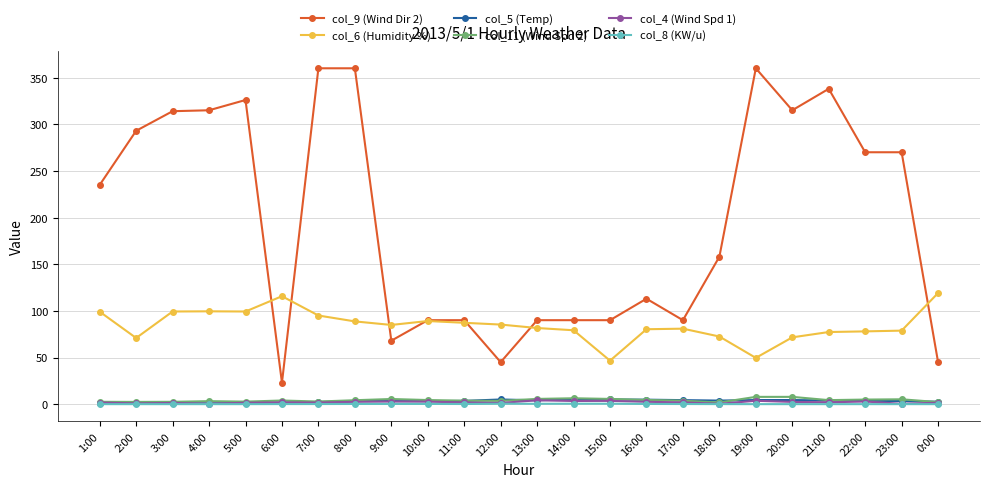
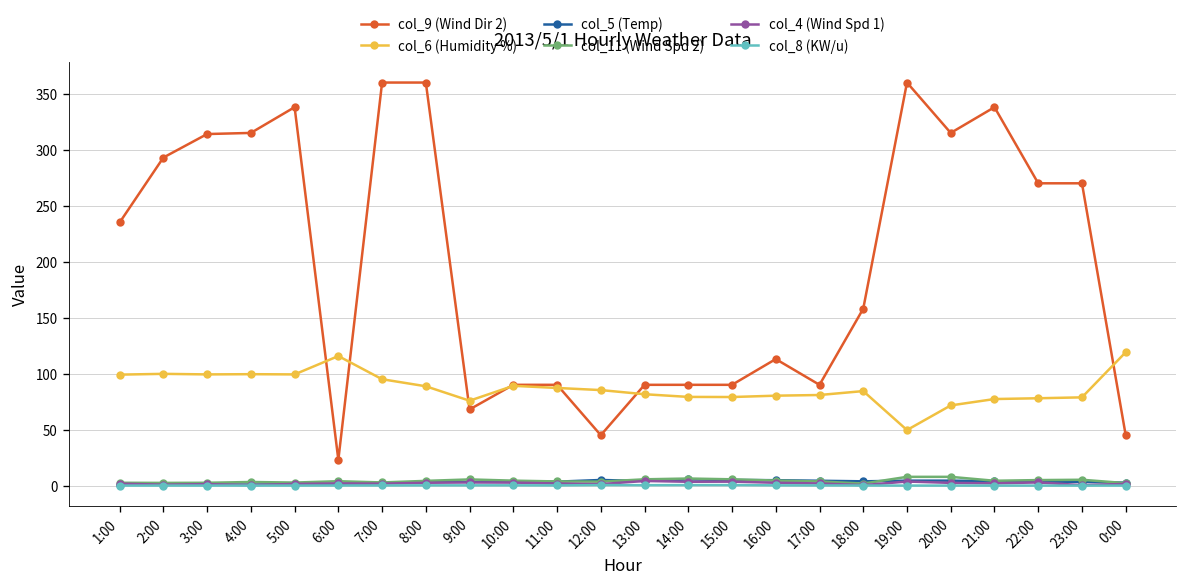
  {
    "col_9 (Wind Dir 2)": {
      "1:00": 240,
      "2:00": 290,
      "3:00": 310,
      "4:00": 320,
-     "5:00": 330,
+     "5:00": 340,
      "6:00": 20,
      "7:00": 360,
      "8:00": 360,
      "9:00": 70,
      "11:00": 90,
      "12:00": 50,
      "13:00": 90,
      "14:00": 90,
      "15:00": 90,
      "16:00": 110,
      "17:00": 90,
      "18:00": 160,
      "19:00": 360,
      "20:00": 320,
      "21:00": 340,
      "22:00": 270,
      "23:00": 270,
      "0:00": 50
    },
    "col_6 (Humidity %)": {
      "1:00": 100,
-     "2:00": 70,
+     "2:00": 100,
      "3:00": 100,
      "4:00": 100,
      "5:00": 100,
      "6:00": 120,
      "7:00": 100,
      "8:00": 90,
-     "9:00": 85,
+     "9:00": 76,
      "11:00": 90,
      "12:00": 90,
      "13:00": 80,
      "14:00": 80,
-     "15:00": 50,
+     "15:00": 80,
      "16:00": 80,
      "17:00": 80,
-     "18:00": 70,
+     "18:00": 80,
      "19:00": 50,
      "20:00": 70,
      "21:00": 80,
      "22:00": 80,
      "23:00": 80,
      "0:00": 120
    },
    "col_11 (Wind Spd 2)": {
      "19:00": 10,
      "20:00": 10
    },
    "col_8 (KW/u)": {
      "13:00": 0,
      "14:00": 0,
      "15:00": 0,
      "19:00": 0,
      "22:00": 0
    }
  }
